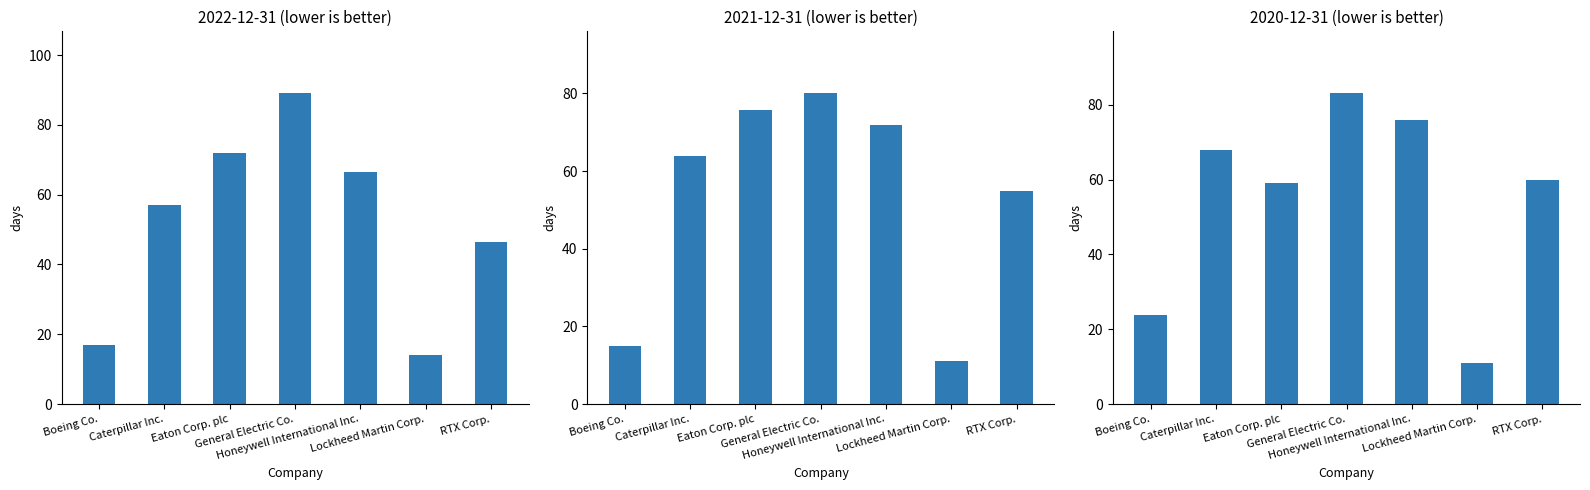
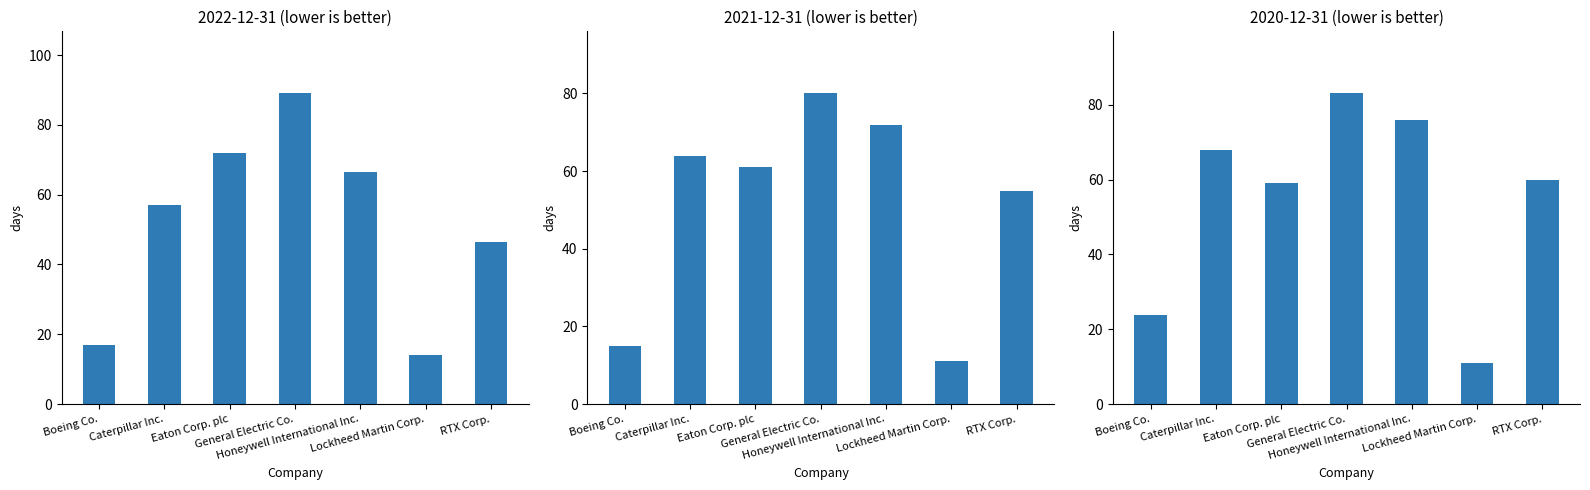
  {
    "2022-12-31 (lower is better)": {
      "Boeing Co.": 17,
      "Caterpillar Inc.": 57,
      "Eaton Corp. plc": 72,
      "General Electric Co.": 89,
      "Honeywell International Inc.": 67,
      "Lockheed Martin Corp.": 14,
      "RTX Corp.": 46
    },
    "2021-12-31 (lower is better)": {
      "Boeing Co.": 15,
      "Caterpillar Inc.": 64,
-     "Eaton Corp. plc": 76,
+     "Eaton Corp. plc": 61,
      "General Electric Co.": 80,
      "Honeywell International Inc.": 72,
      "Lockheed Martin Corp.": 11,
      "RTX Corp.": 55
    },
    "2020-12-31 (lower is better)": {
      "Boeing Co.": 24,
      "Caterpillar Inc.": 68,
      "Eaton Corp. plc": 59,
      "General Electric Co.": 83,
      "Honeywell International Inc.": 76,
      "Lockheed Martin Corp.": 11,
      "RTX Corp.": 60
    }
  }
